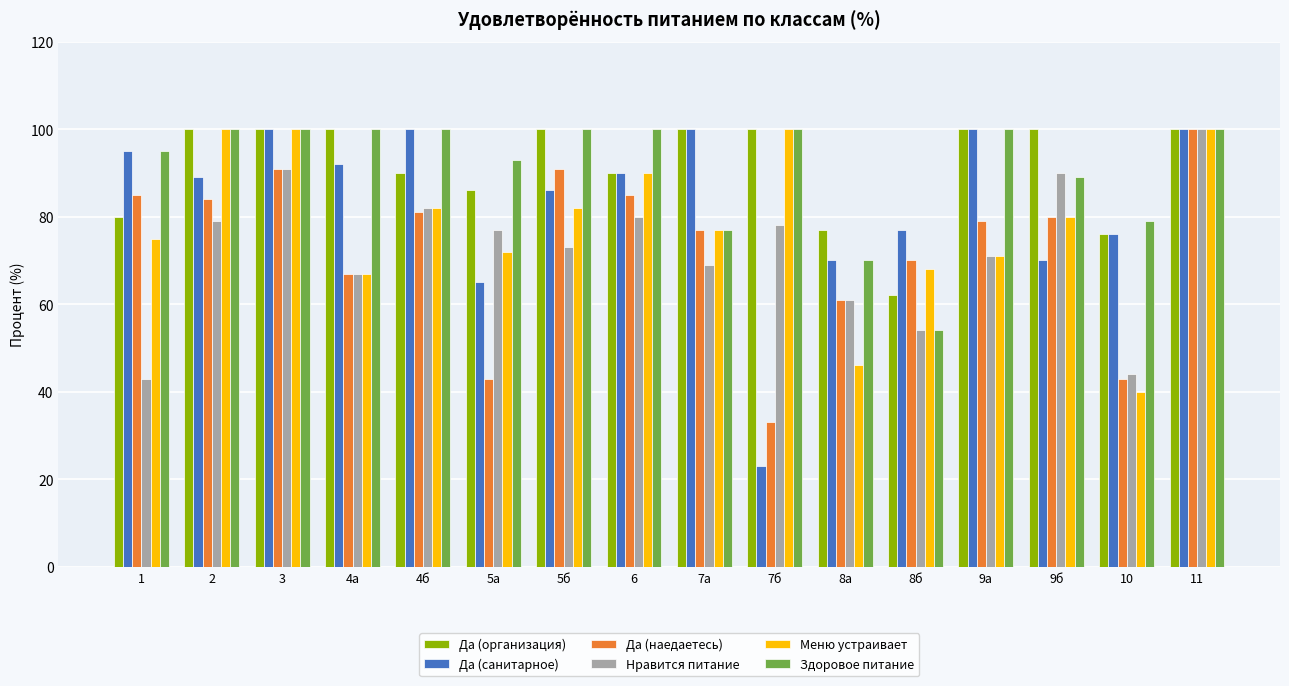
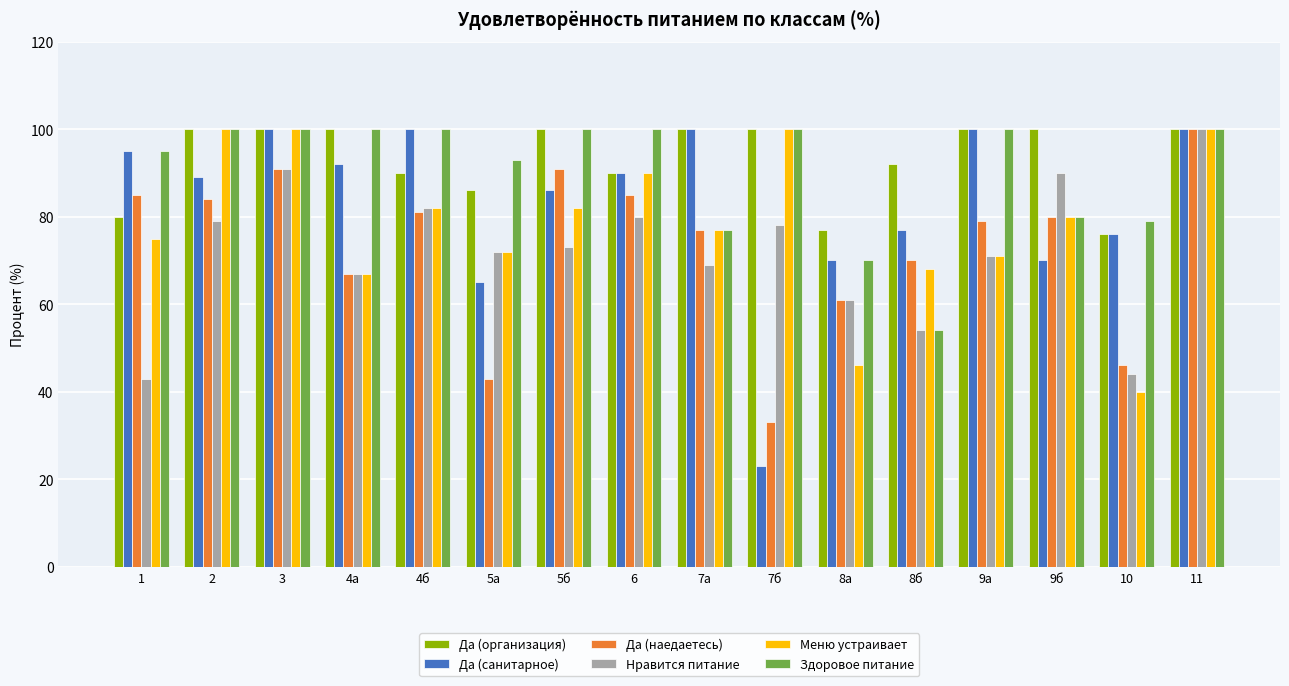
  {
    "Да (организация)": {
      "1": 80,
      "2": 100,
      "3": 100,
      "4а": 100,
      "4б": 90,
      "5а": 86,
      "5б": 100,
      "6": 90,
      "7а": 100,
      "7б": 100,
      "8а": 77,
-     "8б": 62,
+     "8б": 92,
      "9а": 100,
      "9б": 100,
      "10": 76,
      "11": 100
    },
    "Да (санитарное)": {
      "1": 95,
      "2": 89,
      "3": 100,
      "4а": 92,
      "4б": 100,
      "5а": 65,
      "5б": 86,
      "6": 90,
      "7а": 100,
      "7б": 23,
      "8а": 70,
      "8б": 77,
      "9а": 100,
      "9б": 70,
      "10": 76,
      "11": 100
    },
    "Да (наедаетесь)": {
      "1": 85,
      "2": 84,
      "3": 91,
      "4а": 67,
      "4б": 81,
      "5а": 43,
      "5б": 91,
      "6": 85,
      "7а": 77,
      "7б": 33,
      "8а": 61,
      "8б": 70,
      "9а": 79,
      "9б": 80,
-     "10": 43,
+     "10": 46,
      "11": 100
    },
    "Нравится питание": {
      "1": 43,
      "2": 79,
      "3": 91,
      "4а": 67,
      "4б": 82,
-     "5а": 77,
+     "5а": 72,
      "5б": 73,
      "6": 80,
      "7а": 69,
      "7б": 78,
      "8а": 61,
      "8б": 54,
      "9а": 71,
      "9б": 90,
      "10": 44,
      "11": 100
    },
    "Меню устраивает": {
      "1": 75,
      "2": 100,
      "3": 100,
      "4а": 67,
      "4б": 82,
      "5а": 72,
      "5б": 82,
      "6": 90,
      "7а": 77,
      "7б": 100,
      "8а": 46,
      "8б": 68,
      "9а": 71,
      "9б": 80,
      "10": 40,
      "11": 100
    },
    "Здоровое питание": {
      "1": 95,
      "2": 100,
      "3": 100,
      "4а": 100,
      "4б": 100,
      "5а": 93,
      "5б": 100,
      "6": 100,
      "7а": 77,
      "7б": 100,
      "8а": 70,
      "8б": 54,
      "9а": 100,
-     "9б": 89,
+     "9б": 80,
      "10": 79,
      "11": 100
    }
  }
